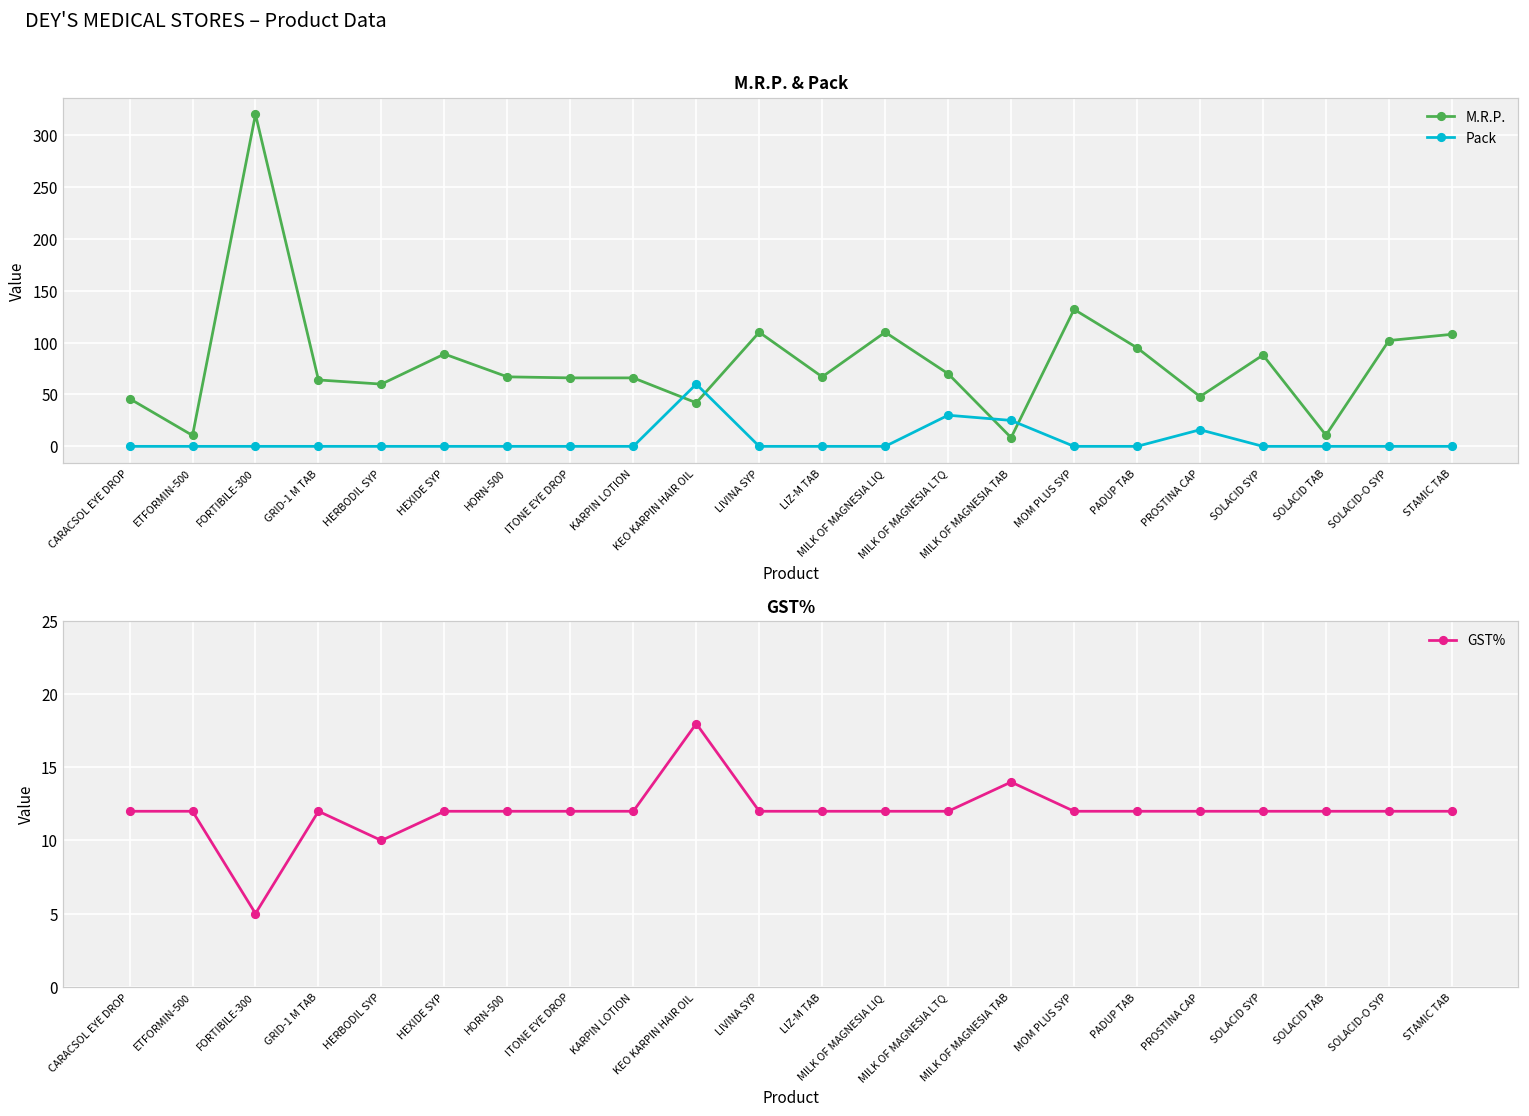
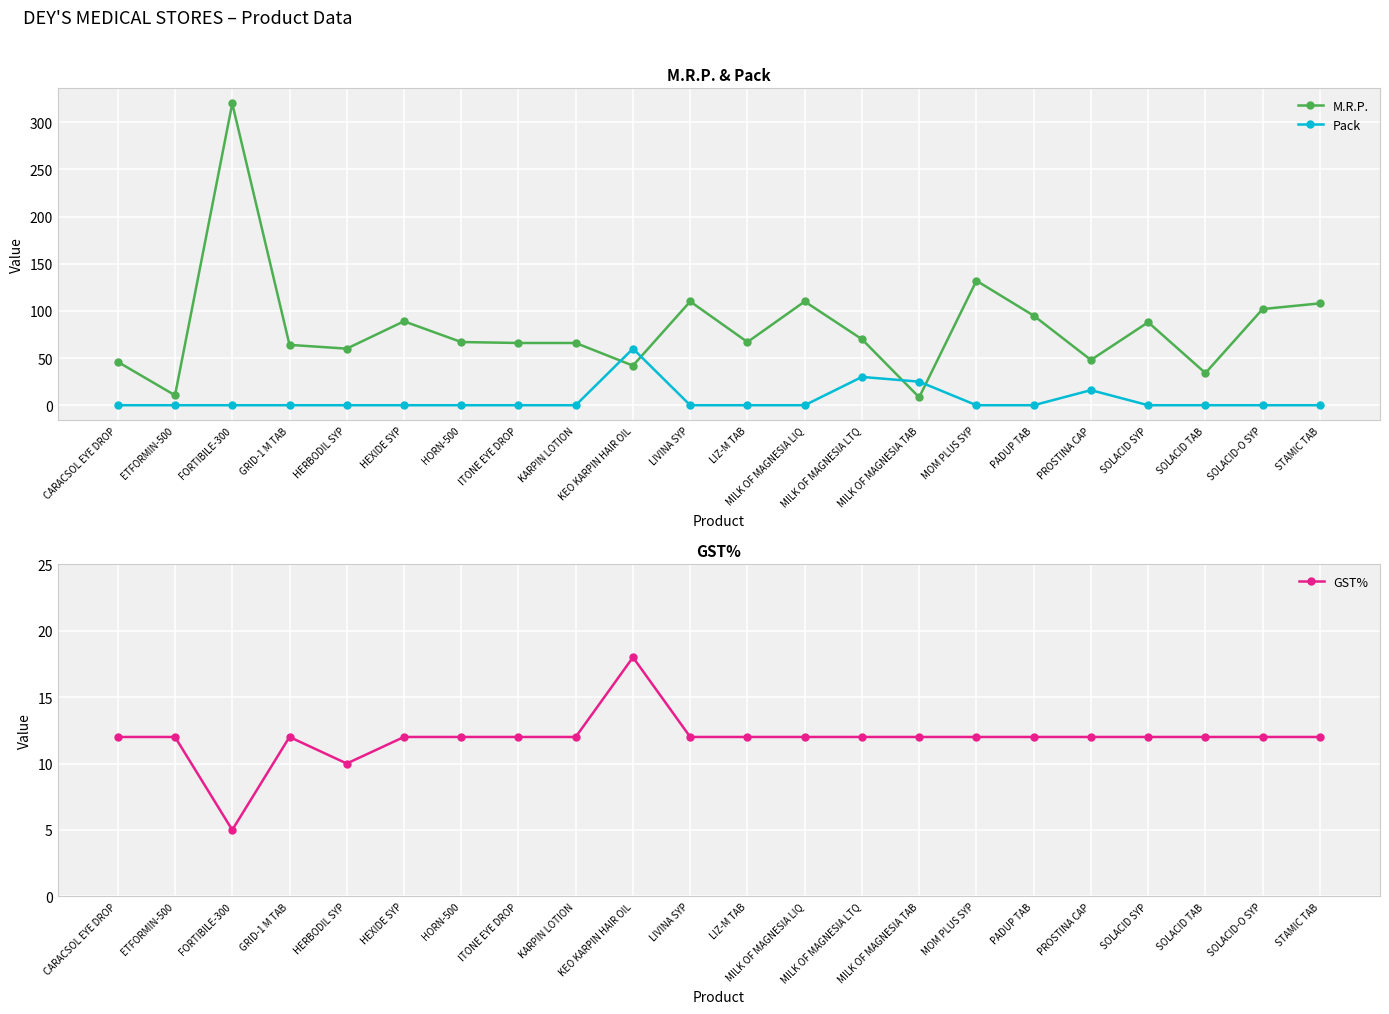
  {
    "M.R.P. & Pack": {
      "M.R.P.": {
        "CARACSOL EYE DROP": 50,
        "ETFORMIN-500": 10,
        "FORTIBILE-300": 320,
        "GRID-1 M TAB": 60,
        "HERBODIL SYP": 60,
        "HEXIDE SYP": 90,
        "HORN-500": 70,
        "ITONE EYE DROP": 70,
        "KARPIN LOTION": 70,
        "KEO KARPIN HAIR OIL": 40,
        "LIVINA SYP": 110,
        "LIZ-M TAB": 70,
        "MILK OF MAGNESIA LIQ": 110,
        "MILK OF MAGNESIA LTQ": 70,
        "MILK OF MAGNESIA TAB": 10,
        "MOM PLUS SYP": 130,
        "PADUP TAB": 100,
        "PROSTINA CAP": 50,
        "SOLACID SYP": 90,
-       "SOLACID TAB": 10,
+       "SOLACID TAB": 30,
        "SOLACID-O SYP": 100,
        "STAMIC TAB": 110
      },
      "Pack": {
        "CARACSOL EYE DROP": 0,
        "ETFORMIN-500": 0,
        "FORTIBILE-300": 0,
        "GRID-1 M TAB": 0,
        "HERBODIL SYP": 0,
        "HEXIDE SYP": 0,
        "HORN-500": 0,
        "ITONE EYE DROP": 0,
        "KARPIN LOTION": 0,
        "KEO KARPIN HAIR OIL": 60,
        "LIVINA SYP": 0,
        "LIZ-M TAB": 0,
        "MILK OF MAGNESIA LIQ": 0,
        "MILK OF MAGNESIA LTQ": 30,
        "MILK OF MAGNESIA TAB": 30,
        "MOM PLUS SYP": 0,
        "PADUP TAB": 0,
        "PROSTINA CAP": 20,
        "SOLACID SYP": 0,
        "SOLACID TAB": 0,
        "SOLACID-O SYP": 0,
        "STAMIC TAB": 0
      }
    },
    "GST%": {
      "CARACSOL EYE DROP": 12,
      "ETFORMIN-500": 12,
      "FORTIBILE-300": 5,
      "GRID-1 M TAB": 12,
      "HERBODIL SYP": 10,
      "HEXIDE SYP": 12,
      "HORN-500": 12,
      "ITONE EYE DROP": 12,
      "KARPIN LOTION": 12,
      "KEO KARPIN HAIR OIL": 18,
      "LIVINA SYP": 12,
      "LIZ-M TAB": 12,
      "MILK OF MAGNESIA LIQ": 12,
      "MILK OF MAGNESIA LTQ": 12,
-     "MILK OF MAGNESIA TAB": 14,
+     "MILK OF MAGNESIA TAB": 12,
      "MOM PLUS SYP": 12,
      "PADUP TAB": 12,
      "PROSTINA CAP": 12,
      "SOLACID SYP": 12,
      "SOLACID TAB": 12,
      "SOLACID-O SYP": 12,
      "STAMIC TAB": 12
    }
  }
